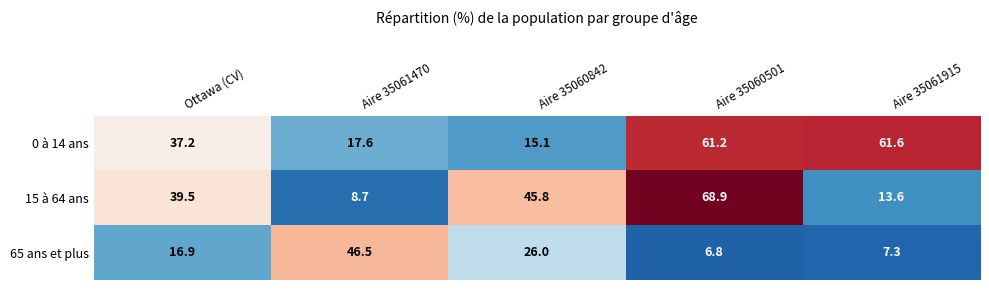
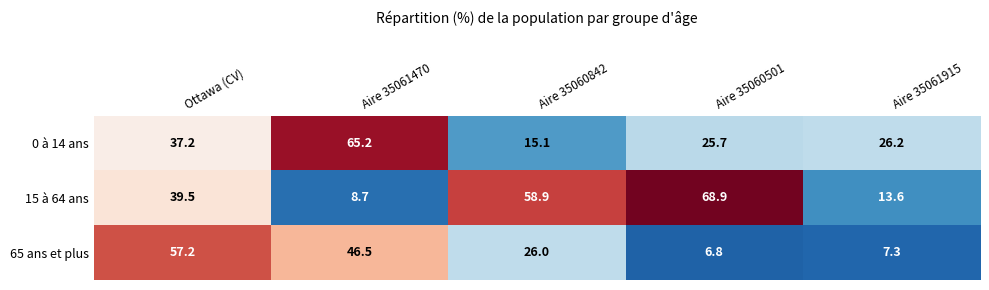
  {
    "0 à 14 ans": {
      "Ottawa (CV)": 37.2,
-     "Aire 35061470": 17.6,
+     "Aire 35061470": 65.2,
      "Aire 35060842": 15.1,
-     "Aire 35060501": 61.2,
-     "Aire 35061915": 61.6
+     "Aire 35060501": 25.7,
+     "Aire 35061915": 26.2
    },
    "15 à 64 ans": {
      "Ottawa (CV)": 39.5,
      "Aire 35061470": 8.7,
-     "Aire 35060842": 45.8,
+     "Aire 35060842": 58.9,
      "Aire 35060501": 68.9,
      "Aire 35061915": 13.6
    },
    "65 ans et plus": {
-     "Ottawa (CV)": 16.9,
+     "Ottawa (CV)": 57.2,
      "Aire 35061470": 46.5,
      "Aire 35060842": 26.0,
      "Aire 35060501": 6.8,
      "Aire 35061915": 7.3
    }
  }
